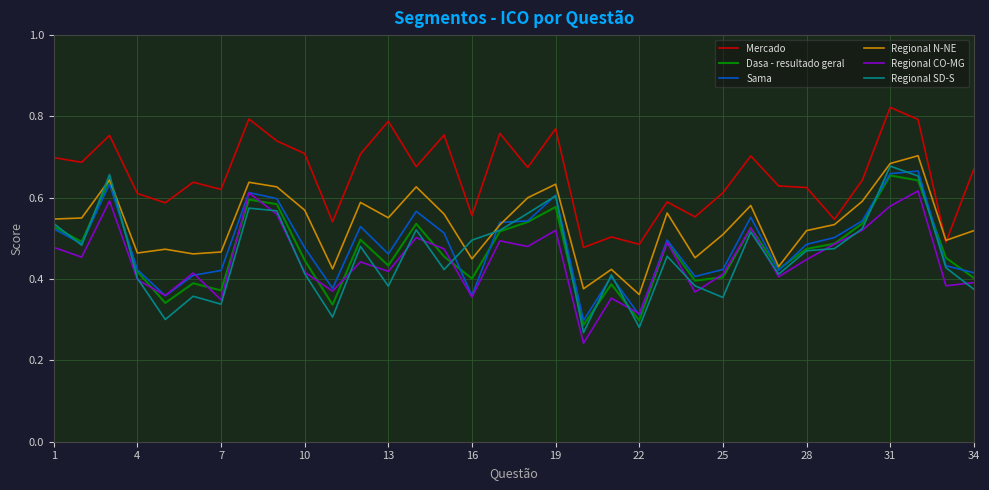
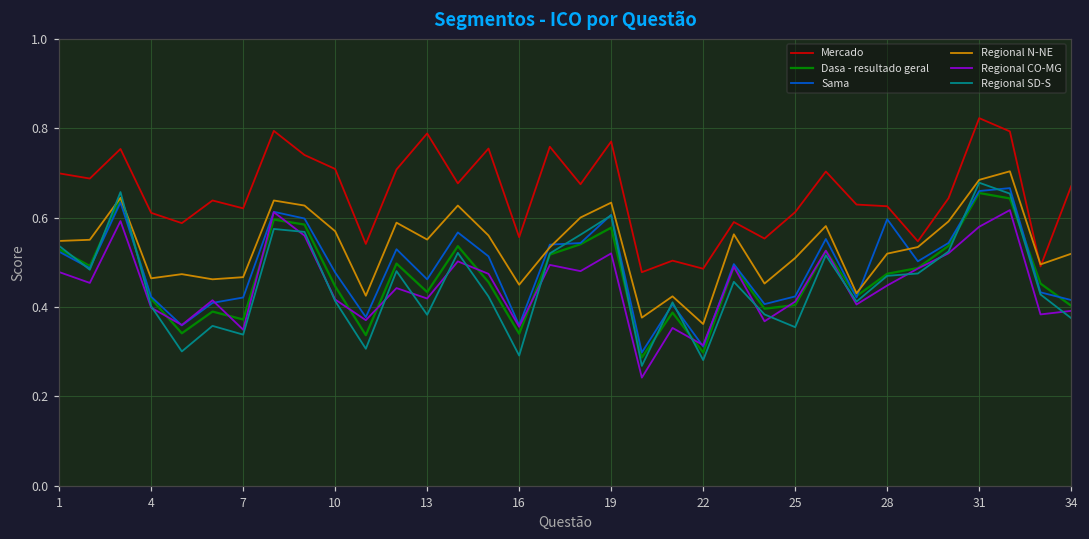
  {
    "Mercado": {
      "1": 0.70,
      "4": 0.61,
      "7": 0.62,
      "10": 0.71,
      "13": 0.79,
      "16": 0.56,
      "19": 0.77,
      "22": 0.49,
      "25": 0.61,
      "28": 0.63,
      "31": 0.82,
      "34": 0.67
    },
    "Dasa - resultado geral": {
      "7": 0.37,
      "10": 0.45,
      "13": 0.43,
-     "16": 0.40,
+     "16": 0.34,
      "19": 0.58,
      "22": 0.30,
      "25": 0.40,
      "34": 0.40
    },
    "Sama": {
      "7": 0.42,
      "10": 0.48,
      "13": 0.46,
      "25": 0.42,
-     "28": 0.49,
+     "28": 0.60,
      "34": 0.42
    },
    "Regional N-NE": {
      "1": 0.55,
      "4": 0.46,
      "7": 0.47,
      "10": 0.57,
      "13": 0.55,
      "16": 0.45,
      "19": 0.63,
      "22": 0.36,
      "25": 0.51,
      "28": 0.52,
      "31": 0.68,
      "34": 0.52
    },
    "Regional CO-MG": {
      "1": 0.48,
      "7": 0.35,
      "13": 0.42,
      "19": 0.52,
      "25": 0.41,
      "28": 0.45,
      "31": 0.58,
      "34": 0.39
    },
    "Regional SD-S": {
      "1": 0.54,
      "7": 0.34,
      "13": 0.38,
-     "16": 0.50,
+     "16": 0.29,
      "22": 0.28,
      "25": 0.35,
      "31": 0.68,
      "34": 0.38
    }
  }
